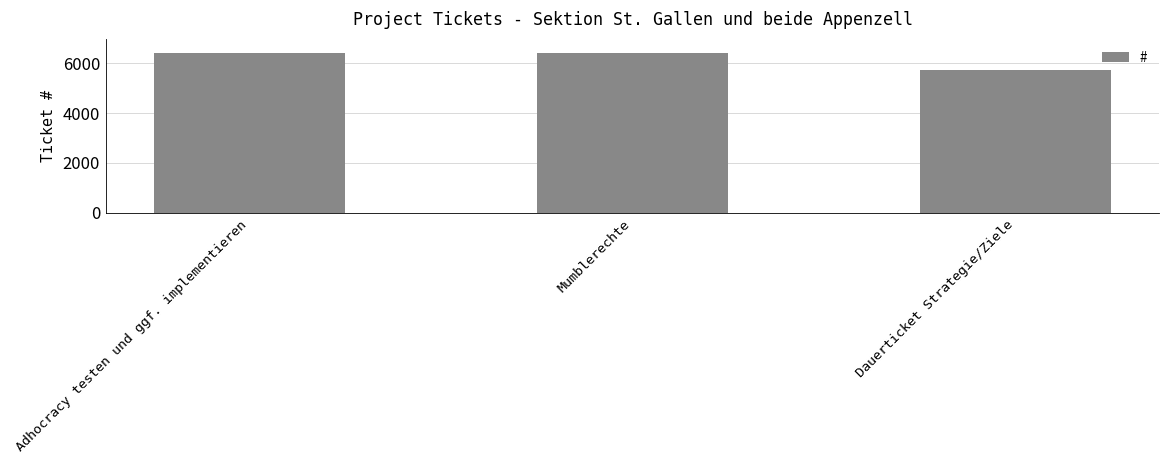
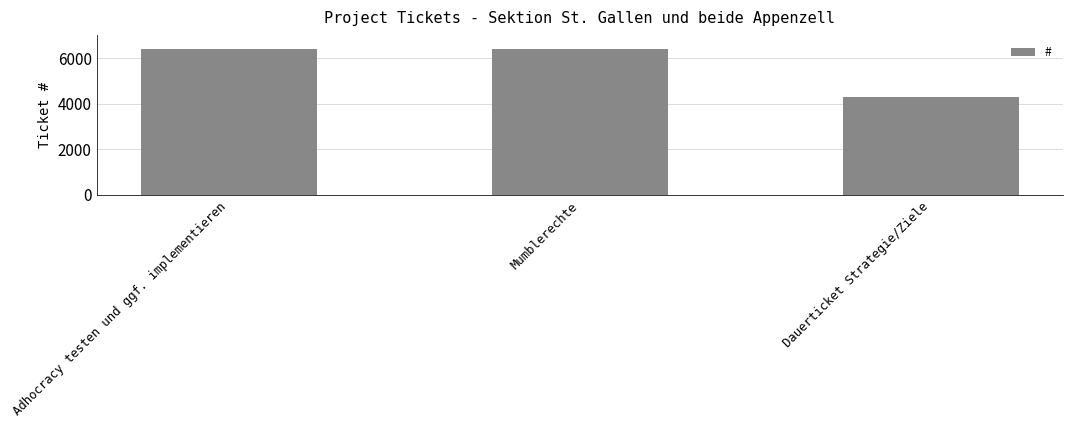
  {
    "Adhocracy testen und ggf. implementieren": 6400,
    "Mumblerechte": 6400,
-   "Dauerticket Strategie/Ziele": 5700
+   "Dauerticket Strategie/Ziele": 4300
  }
